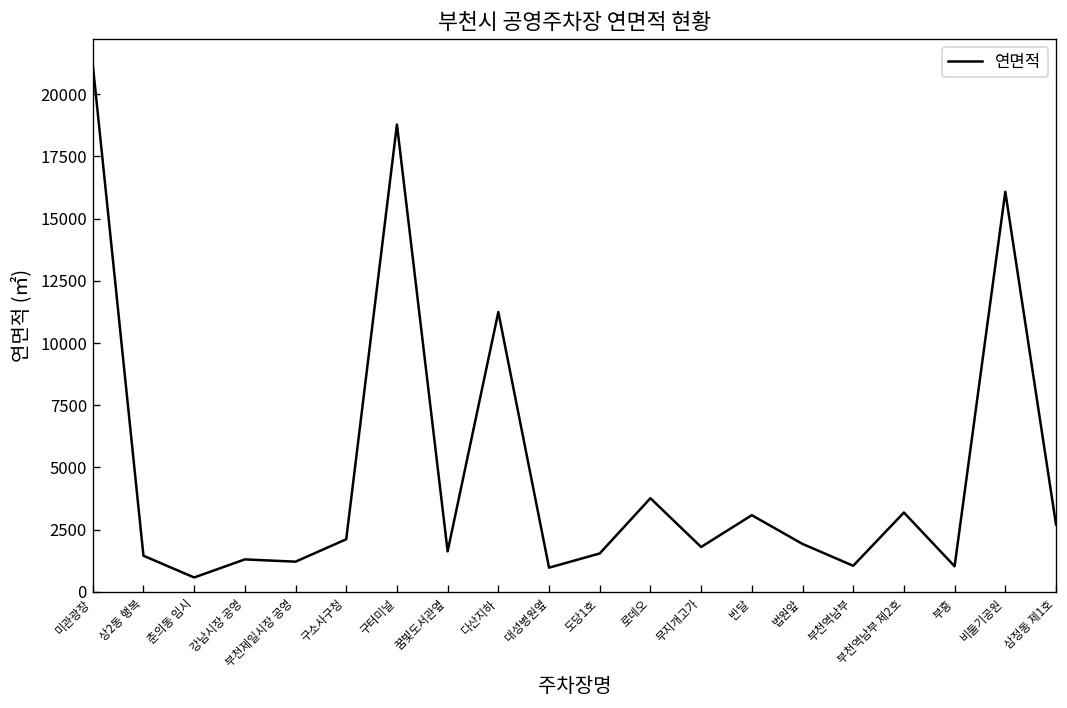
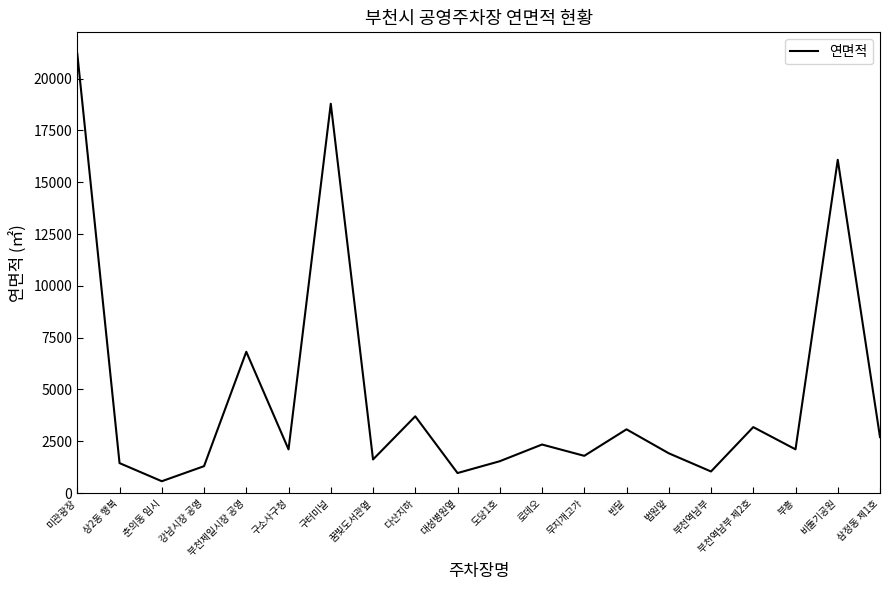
  {
    "미관광장": 21200,
    "상2동 행복": 1400,
    "춘의동 임시": 600,
    "강남시장 공영": 1300,
-   "부천제일시장 공영": 1200,
+   "부천제일시장 공영": 6800,
    "구소사구청": 2100,
    "구터미널": 18800,
    "꿈빛도서관옆": 1600,
-   "다산지하": 11200,
+   "다산지하": 3700,
    "대성병원옆": 1000,
    "도당1호": 1500,
-   "로데오": 3800,
+   "로데오": 2300,
    "무지개고가": 1800,
    "반달": 3100,
    "법원앞": 1900,
    "부천역남부": 1000,
    "부천역남부 제2호": 3200,
-   "부흥": 1000,
+   "부흥": 2100,
    "비둘기공원": 16100,
    "삼정동 제1호": 2700
  }
